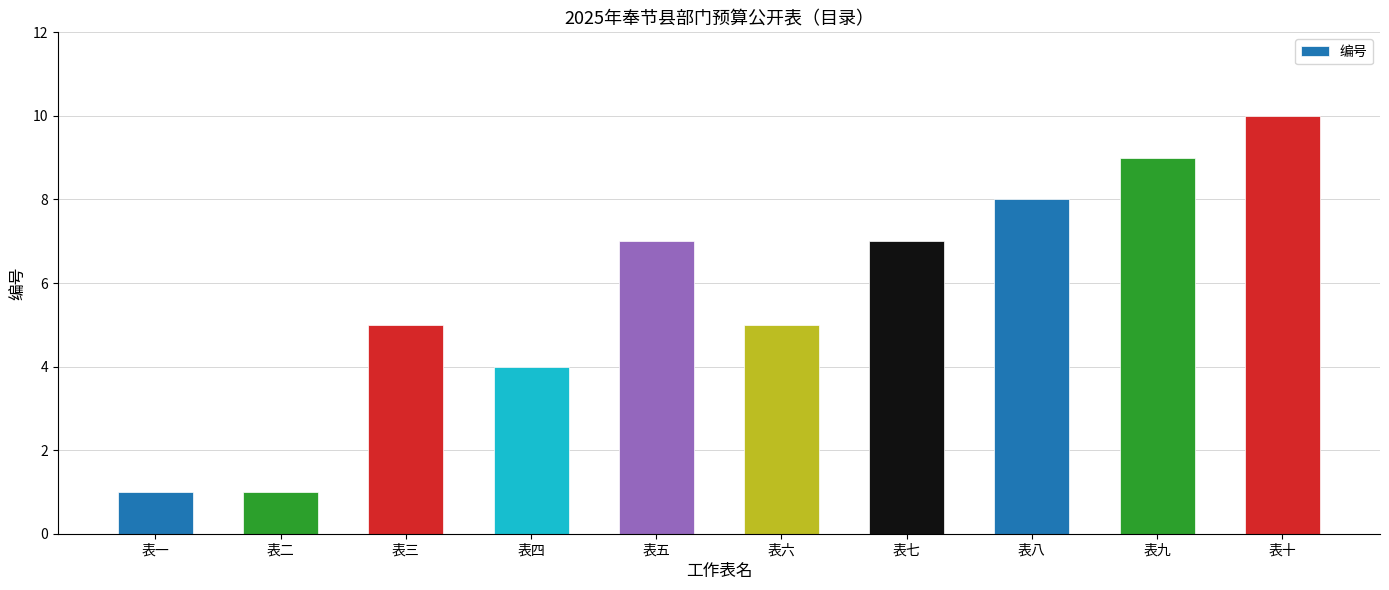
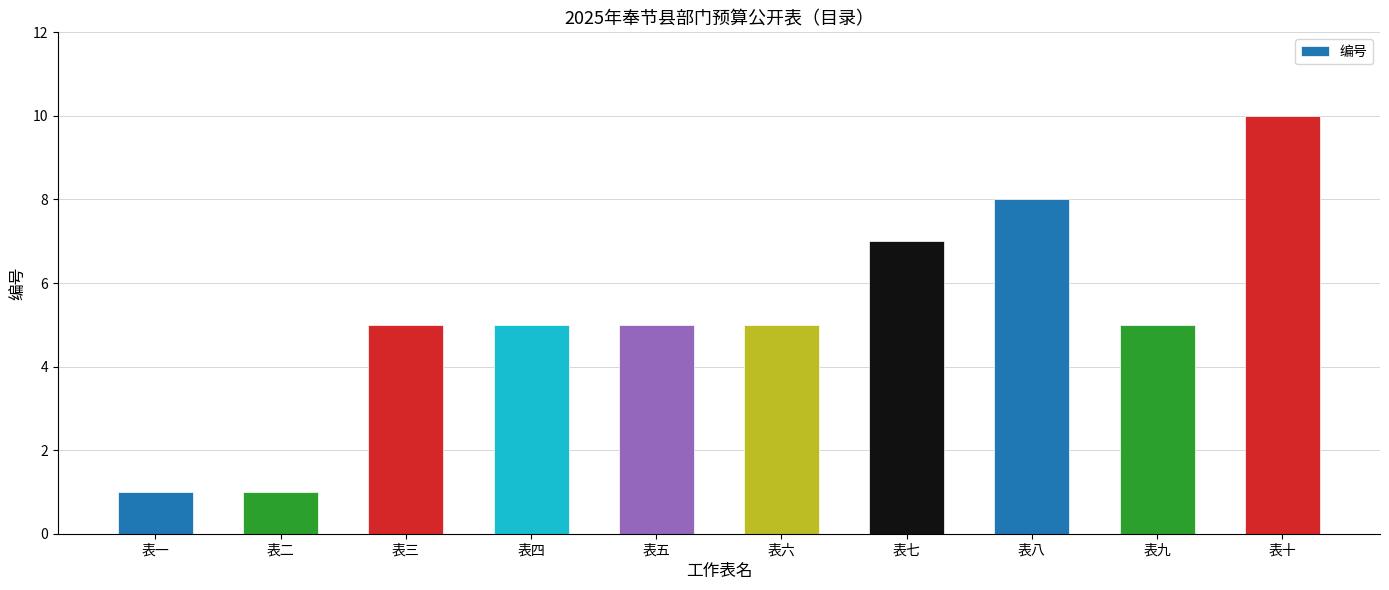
  {
    "表一": 1,
    "表二": 1,
    "表三": 5,
-   "表四": 4,
-   "表五": 7,
+   "表四": 5,
+   "表五": 5,
    "表六": 5,
    "表七": 7,
    "表八": 8,
-   "表九": 9,
+   "表九": 5,
    "表十": 10
  }
